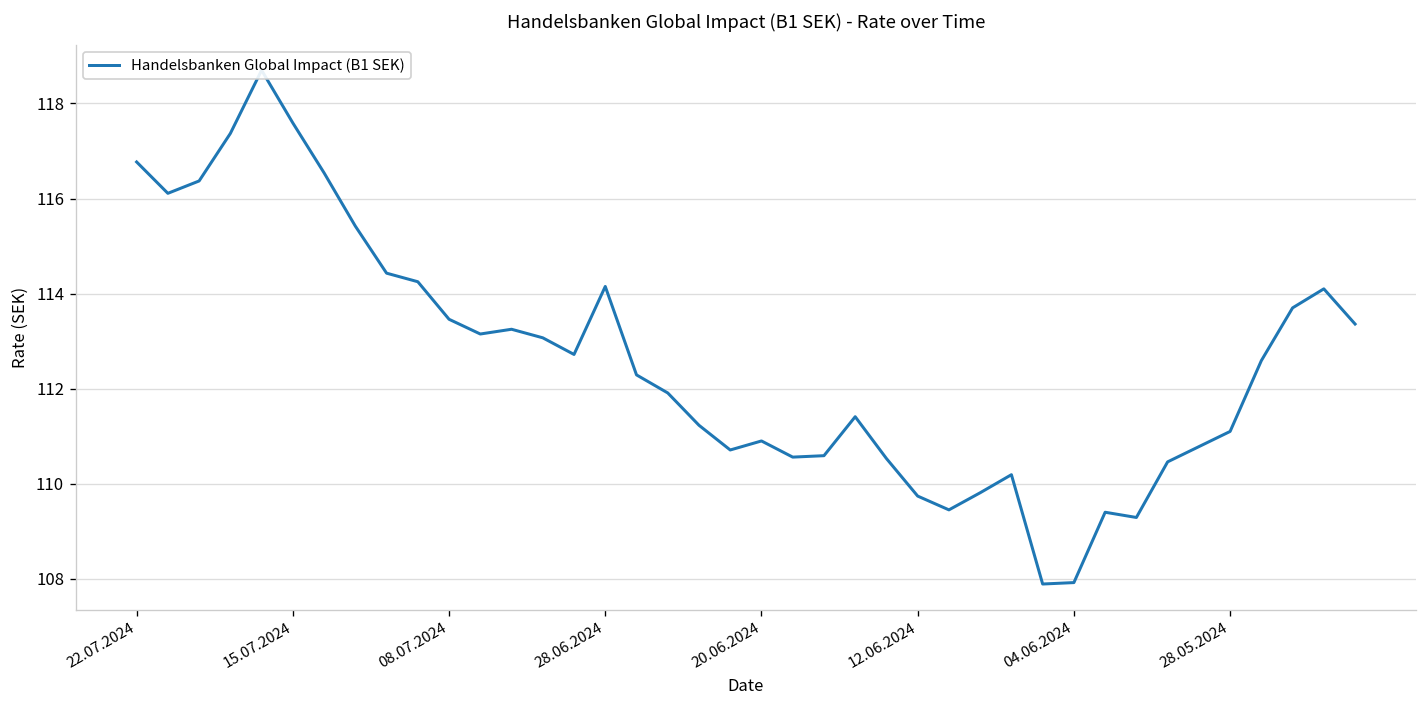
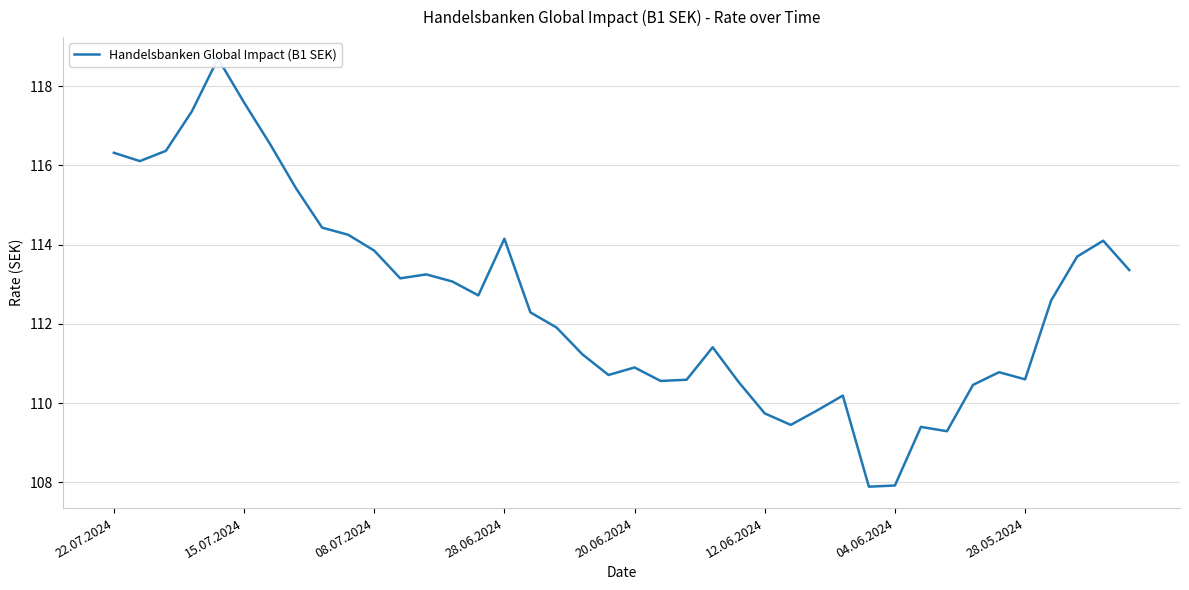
  {
-   "22.07.2024": 116.8,
+   "22.07.2024": 116.3,
    "15.07.2024": 117.6,
-   "08.07.2024": 113.5,
+   "08.07.2024": 113.9,
    "28.06.2024": 114.2,
    "20.06.2024": 110.9,
    "12.06.2024": 109.7,
    "04.06.2024": 107.9,
-   "28.05.2024": 111.1
+   "28.05.2024": 110.6
  }
